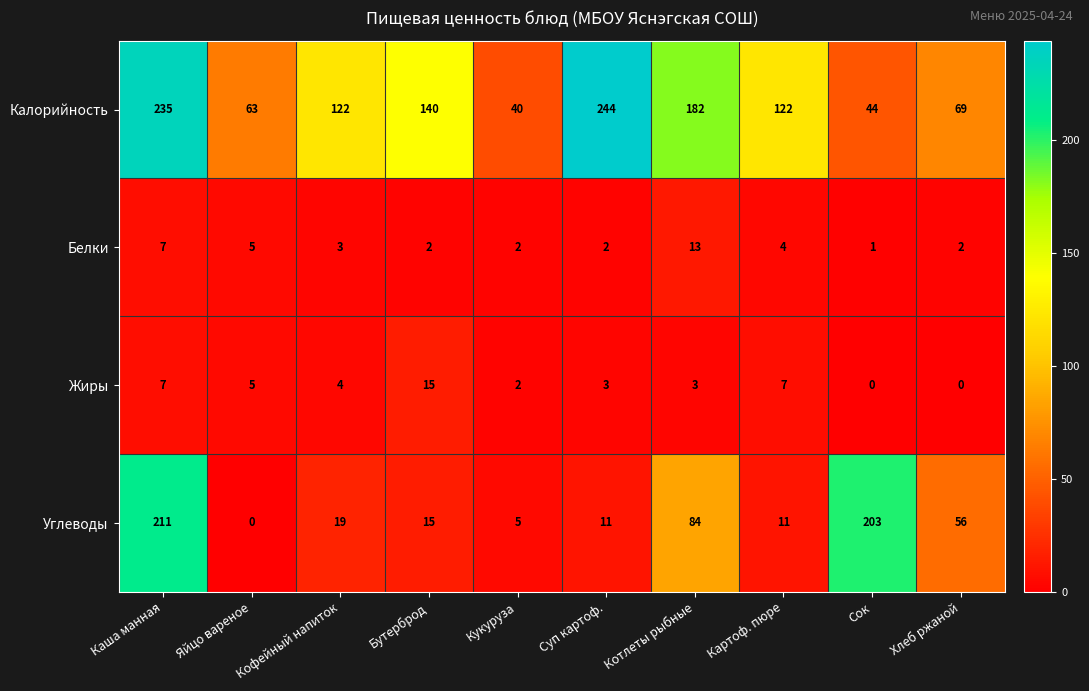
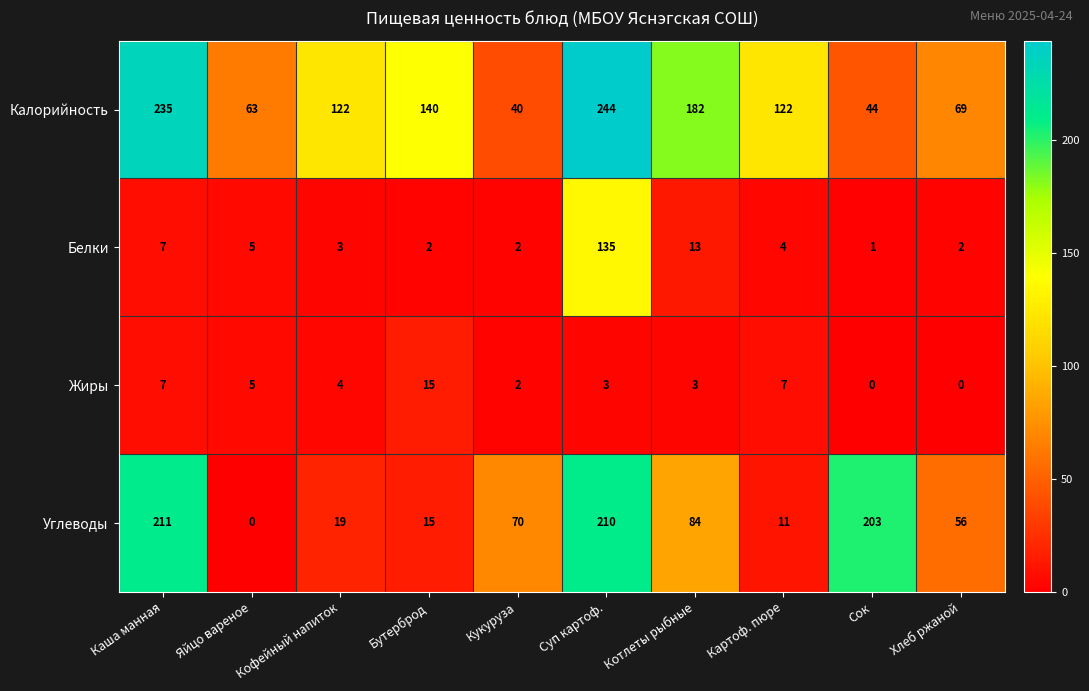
  {
    "Калорийность": {
      "Каша манная": 235,
      "Яйцо вареное": 63,
      "Кофейный напиток": 122,
      "Бутерброд": 140,
      "Кукуруза": 40,
      "Суп картоф.": 244,
      "Котлеты рыбные": 182,
      "Картоф. пюре": 122,
      "Сок": 44,
      "Хлеб ржаной": 69
    },
    "Белки": {
      "Каша манная": 7,
      "Яйцо вареное": 5,
      "Кофейный напиток": 3,
      "Бутерброд": 2,
      "Кукуруза": 2,
-     "Суп картоф.": 2,
+     "Суп картоф.": 135,
      "Котлеты рыбные": 13,
      "Картоф. пюре": 4,
      "Сок": 1,
      "Хлеб ржаной": 2
    },
    "Жиры": {
      "Каша манная": 7,
      "Яйцо вареное": 5,
      "Кофейный напиток": 4,
      "Бутерброд": 15,
      "Кукуруза": 2,
      "Суп картоф.": 3,
      "Котлеты рыбные": 3,
      "Картоф. пюре": 7,
      "Сок": 0,
      "Хлеб ржаной": 0
    },
    "Углеводы": {
      "Каша манная": 211,
      "Яйцо вареное": 0,
      "Кофейный напиток": 19,
      "Бутерброд": 15,
-     "Кукуруза": 5,
-     "Суп картоф.": 11,
+     "Кукуруза": 70,
+     "Суп картоф.": 210,
      "Котлеты рыбные": 84,
      "Картоф. пюре": 11,
      "Сок": 203,
      "Хлеб ржаной": 56
    }
  }
